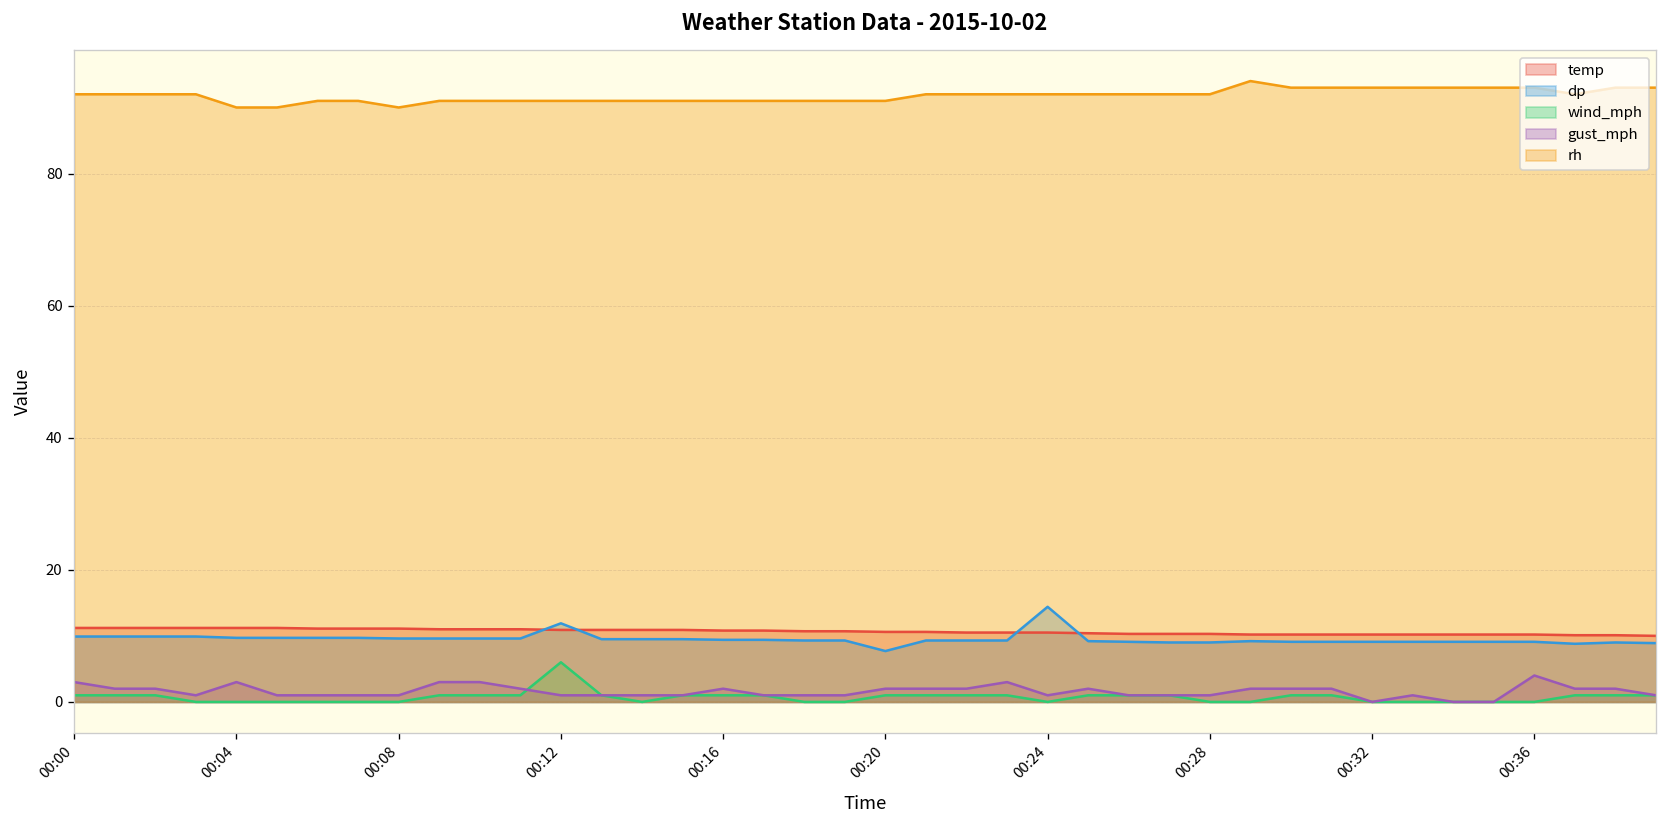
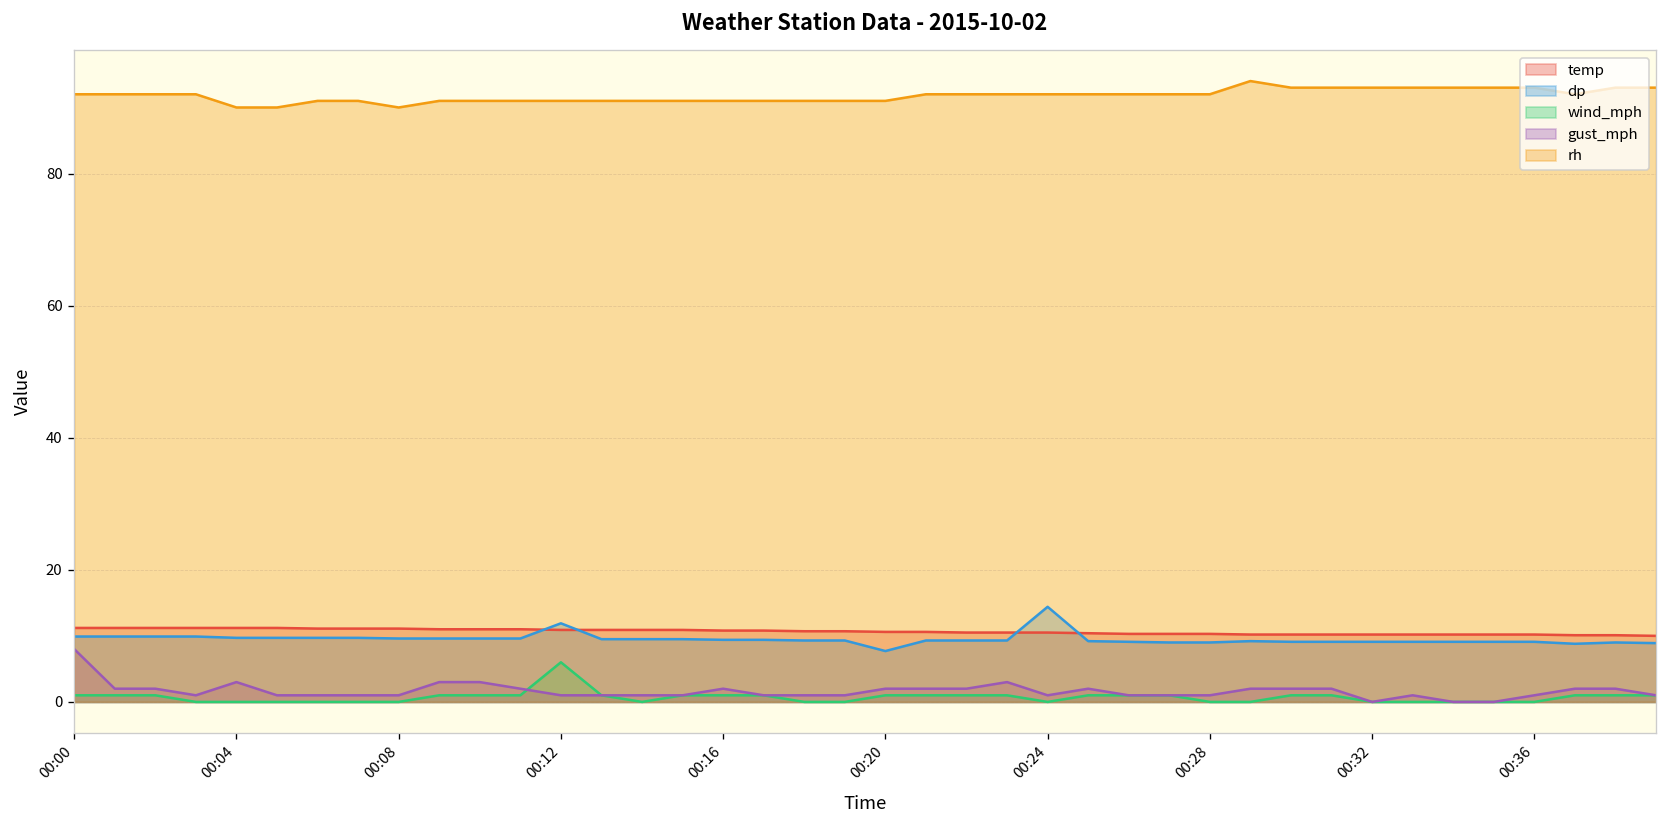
  {
    "dp": {
      "00:00": 10,
      "00:04": 10,
      "00:08": 10,
      "00:12": 12,
      "00:16": 9,
      "00:20": 8,
      "00:24": 14,
      "00:28": 9,
      "00:32": 9,
      "00:36": 9
    },
    "wind_mph": {
      "00:00": 1,
      "00:04": 0,
      "00:08": 0,
      "00:12": 6,
      "00:16": 1,
      "00:20": 1,
      "00:24": 0,
      "00:28": 0,
      "00:36": 0
    },
    "gust_mph": {
-     "00:00": 3,
+     "00:00": 8,
      "00:04": 3,
      "00:08": 1,
      "00:12": 1,
      "00:16": 2,
      "00:20": 2,
      "00:24": 1,
      "00:28": 1,
-     "00:36": 4
+     "00:36": 1
    }
  }
